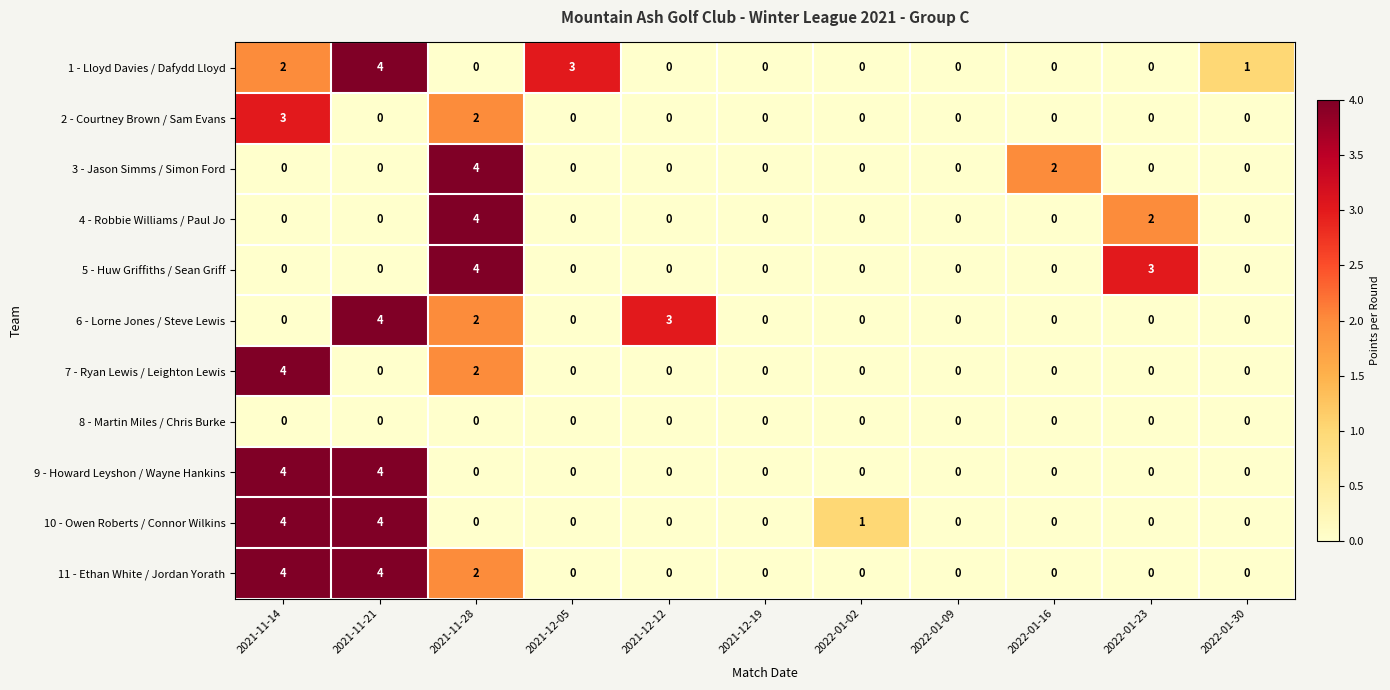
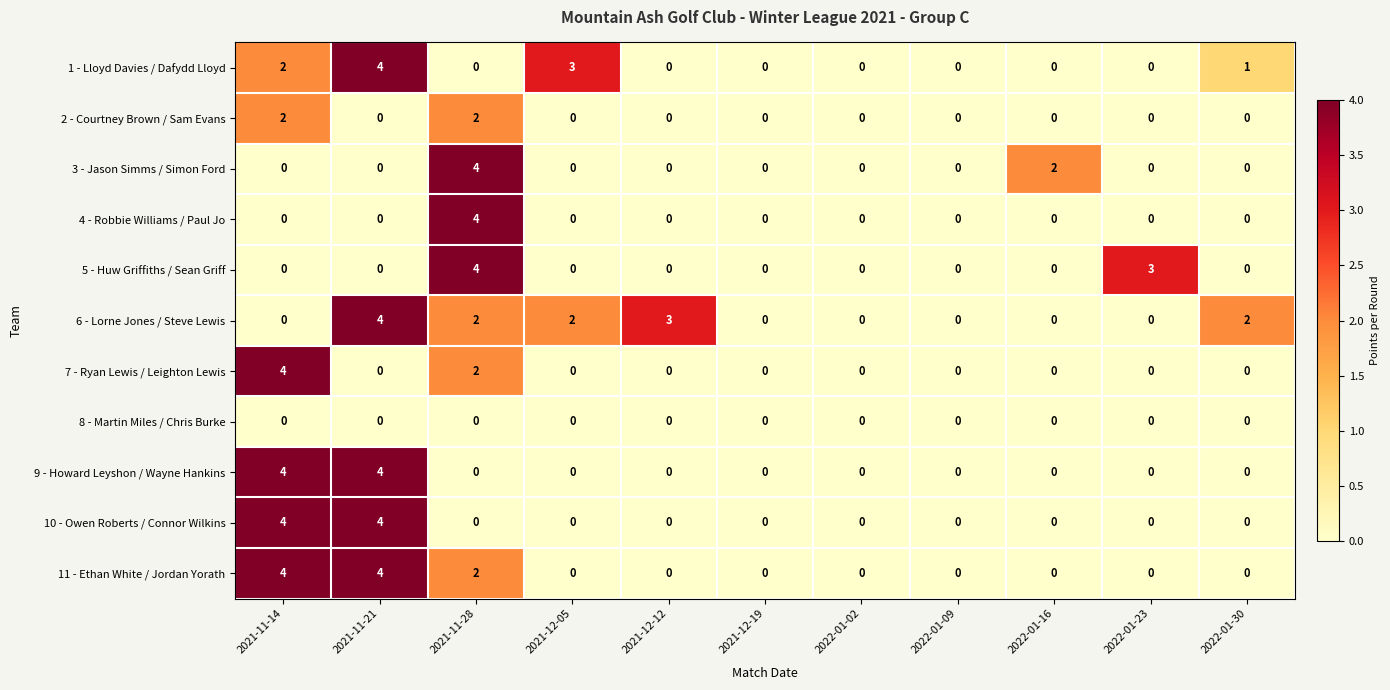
  {
    "1 - Lloyd Davies / Dafydd Lloyd": {
      "2021-11-14": 2,
      "2021-11-21": 4,
      "2021-11-28": 0,
      "2021-12-05": 3,
      "2021-12-12": 0,
      "2021-12-19": 0,
      "2022-01-02": 0,
      "2022-01-09": 0,
      "2022-01-16": 0,
      "2022-01-23": 0,
      "2022-01-30": 1
    },
    "2 - Courtney Brown / Sam Evans": {
-     "2021-11-14": 3,
+     "2021-11-14": 2,
      "2021-11-21": 0,
      "2021-11-28": 2,
      "2021-12-05": 0,
      "2021-12-12": 0,
      "2021-12-19": 0,
      "2022-01-02": 0,
      "2022-01-09": 0,
      "2022-01-16": 0,
      "2022-01-23": 0,
      "2022-01-30": 0
    },
    "3 - Jason Simms / Simon Ford": {
      "2021-11-14": 0,
      "2021-11-21": 0,
      "2021-11-28": 4,
      "2021-12-05": 0,
      "2021-12-12": 0,
      "2021-12-19": 0,
      "2022-01-02": 0,
      "2022-01-09": 0,
      "2022-01-16": 2,
      "2022-01-23": 0,
      "2022-01-30": 0
    },
    "4 - Robbie Williams / Paul Jo": {
      "2021-11-14": 0,
      "2021-11-21": 0,
      "2021-11-28": 4,
      "2021-12-05": 0,
      "2021-12-12": 0,
      "2021-12-19": 0,
      "2022-01-02": 0,
      "2022-01-09": 0,
      "2022-01-16": 0,
-     "2022-01-23": 2,
+     "2022-01-23": 0,
      "2022-01-30": 0
    },
    "5 - Huw Griffiths / Sean Griff": {
      "2021-11-14": 0,
      "2021-11-21": 0,
      "2021-11-28": 4,
      "2021-12-05": 0,
      "2021-12-12": 0,
      "2021-12-19": 0,
      "2022-01-02": 0,
      "2022-01-09": 0,
      "2022-01-16": 0,
      "2022-01-23": 3,
      "2022-01-30": 0
    },
    "6 - Lorne Jones / Steve Lewis": {
      "2021-11-14": 0,
      "2021-11-21": 4,
      "2021-11-28": 2,
-     "2021-12-05": 0,
+     "2021-12-05": 2,
      "2021-12-12": 3,
      "2021-12-19": 0,
      "2022-01-02": 0,
      "2022-01-09": 0,
      "2022-01-16": 0,
      "2022-01-23": 0,
-     "2022-01-30": 0
+     "2022-01-30": 2
    },
    "7 - Ryan Lewis / Leighton Lewis": {
      "2021-11-14": 4,
      "2021-11-21": 0,
      "2021-11-28": 2,
      "2021-12-05": 0,
      "2021-12-12": 0,
      "2021-12-19": 0,
      "2022-01-02": 0,
      "2022-01-09": 0,
      "2022-01-16": 0,
      "2022-01-23": 0,
      "2022-01-30": 0
    },
    "8 - Martin Miles / Chris Burke": {
      "2021-11-14": 0,
      "2021-11-21": 0,
      "2021-11-28": 0,
      "2021-12-05": 0,
      "2021-12-12": 0,
      "2021-12-19": 0,
      "2022-01-02": 0,
      "2022-01-09": 0,
      "2022-01-16": 0,
      "2022-01-23": 0,
      "2022-01-30": 0
    },
    "9 - Howard Leyshon / Wayne Hankins": {
      "2021-11-14": 4,
      "2021-11-21": 4,
      "2021-11-28": 0,
      "2021-12-05": 0,
      "2021-12-12": 0,
      "2021-12-19": 0,
      "2022-01-02": 0,
      "2022-01-09": 0,
      "2022-01-16": 0,
      "2022-01-23": 0,
      "2022-01-30": 0
    },
    "10 - Owen Roberts / Connor Wilkins": {
      "2021-11-14": 4,
      "2021-11-21": 4,
      "2021-11-28": 0,
      "2021-12-05": 0,
      "2021-12-12": 0,
      "2021-12-19": 0,
-     "2022-01-02": 1,
+     "2022-01-02": 0,
      "2022-01-09": 0,
      "2022-01-16": 0,
      "2022-01-23": 0,
      "2022-01-30": 0
    },
    "11 - Ethan White / Jordan Yorath": {
      "2021-11-14": 4,
      "2021-11-21": 4,
      "2021-11-28": 2,
      "2021-12-05": 0,
      "2021-12-12": 0,
      "2021-12-19": 0,
      "2022-01-02": 0,
      "2022-01-09": 0,
      "2022-01-16": 0,
      "2022-01-23": 0,
      "2022-01-30": 0
    }
  }
